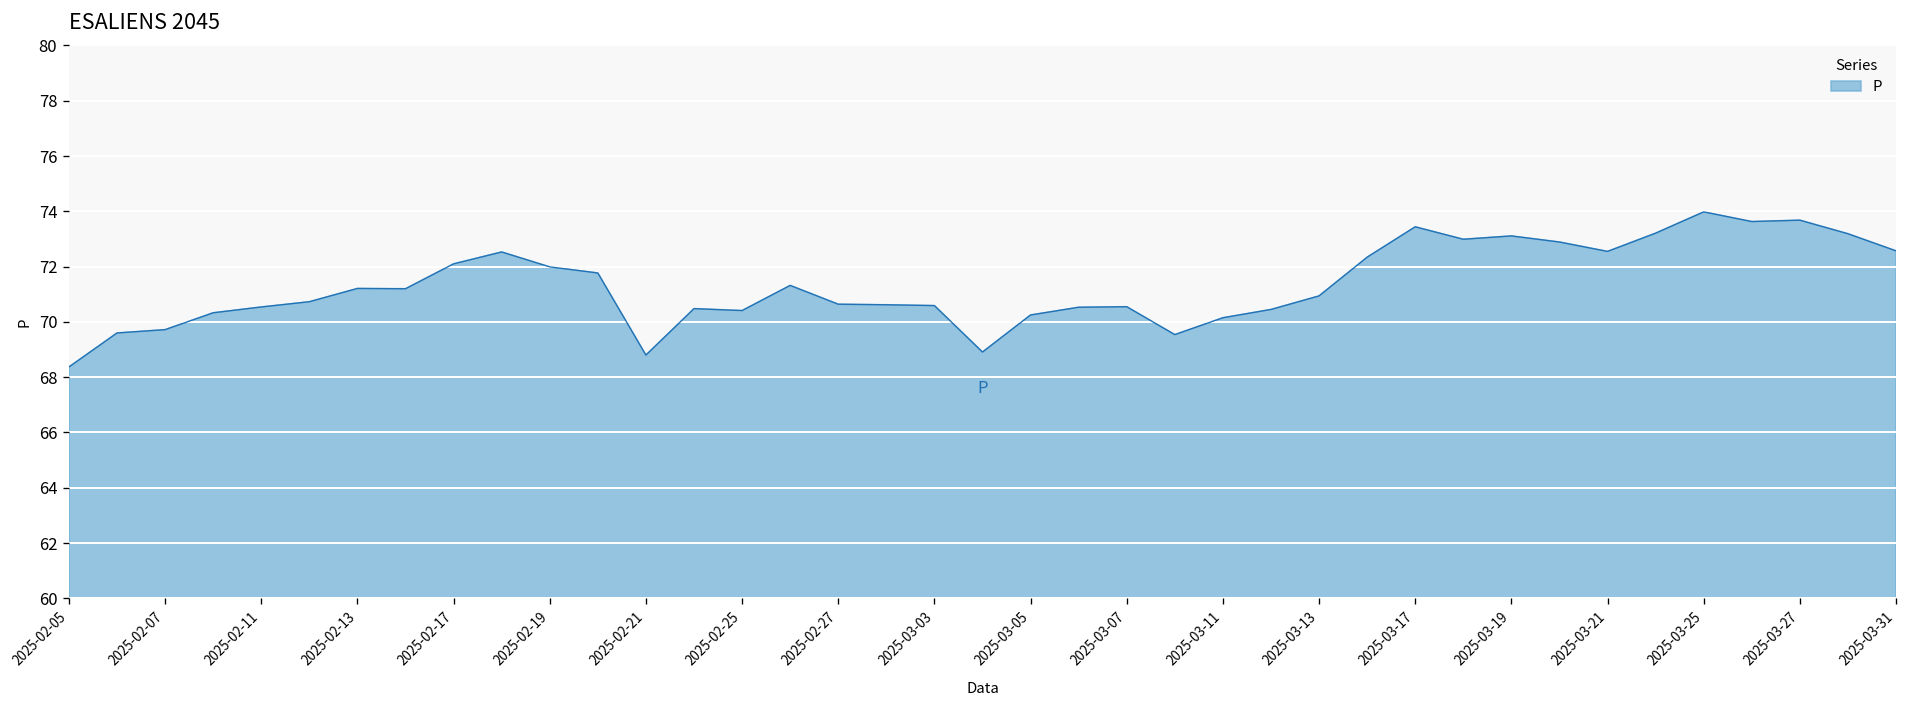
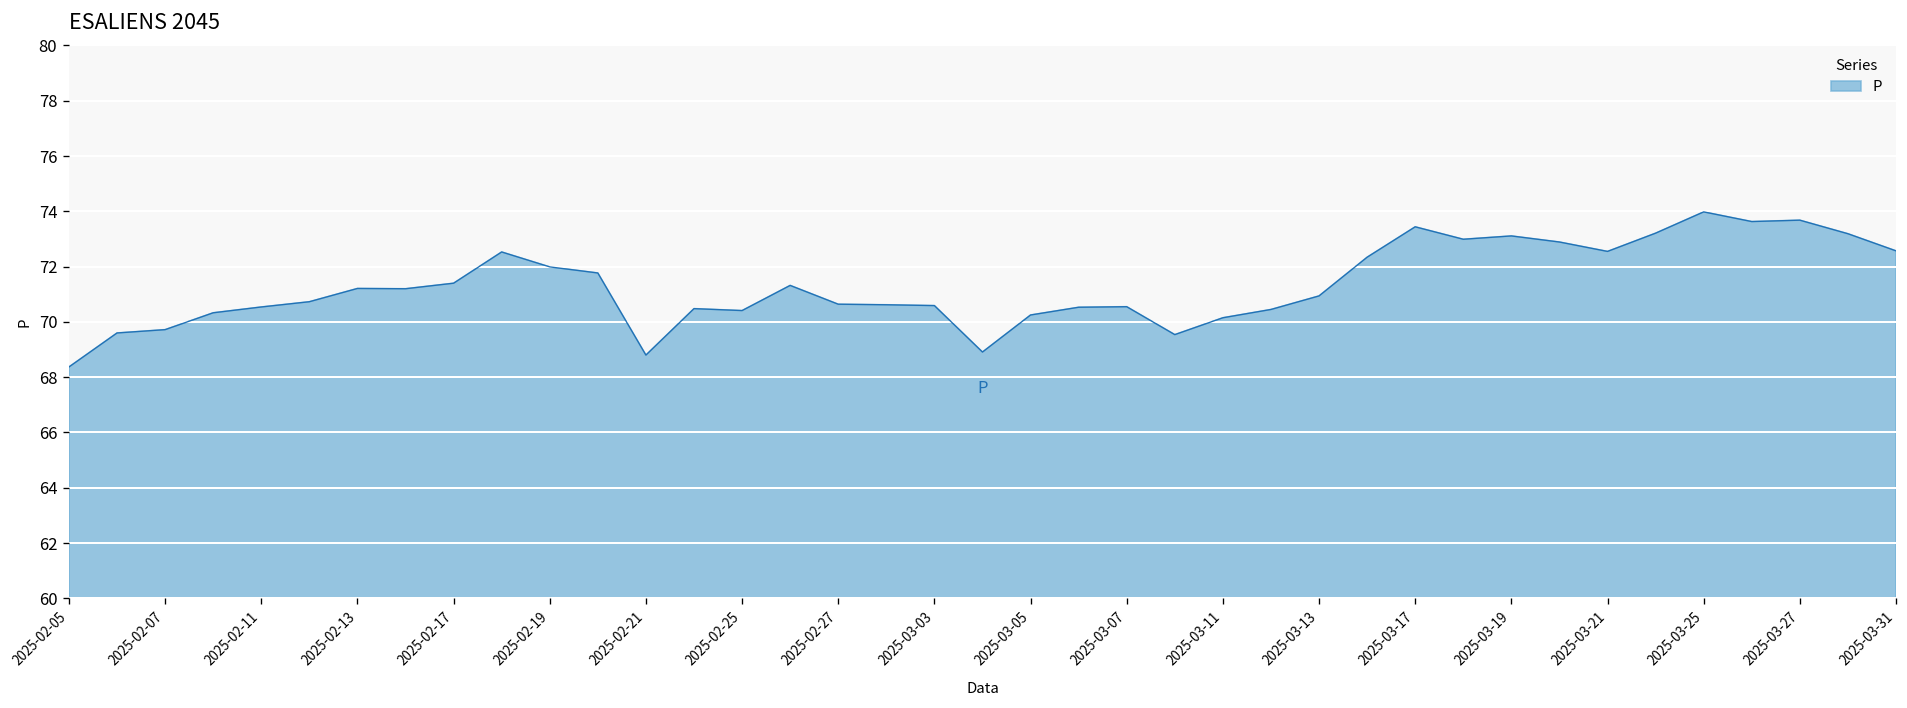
  {
    "2025-02-05": 68.4,
    "2025-02-07": 69.7,
    "2025-02-11": 70.5,
    "2025-02-13": 71.2,
-   "2025-02-17": 72.1,
+   "2025-02-17": 71.4,
    "2025-02-19": 72.0,
    "2025-02-21": 68.8,
    "2025-02-25": 70.4,
    "2025-02-27": 70.6,
    "2025-03-03": 70.6,
    "2025-03-05": 70.3,
    "2025-03-07": 70.6,
    "2025-03-11": 70.2,
    "2025-03-13": 70.9,
    "2025-03-17": 73.4,
    "2025-03-19": 73.1,
    "2025-03-21": 72.6,
    "2025-03-25": 74.0,
    "2025-03-27": 73.7,
    "2025-03-31": 72.6
  }
